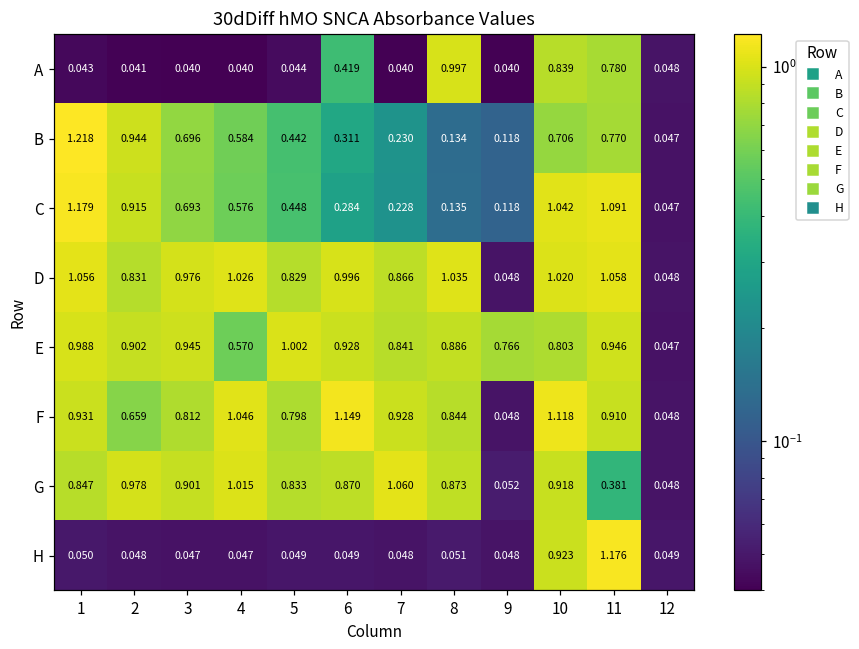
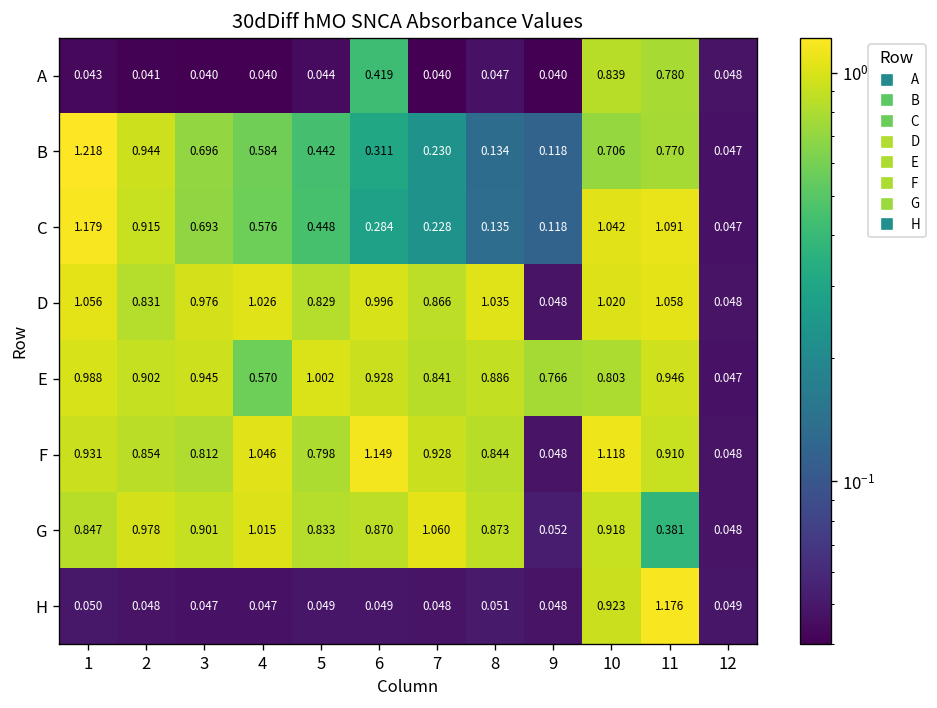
  {
    "A": {
      "1": 0.043,
      "2": 0.041,
      "3": 0.040,
      "4": 0.040,
      "5": 0.044,
      "6": 0.419,
      "7": 0.040,
-     "8": 0.997,
+     "8": 0.047,
      "9": 0.040,
      "10": 0.839,
      "11": 0.780,
      "12": 0.048
    },
    "B": {
      "1": 1.218,
      "2": 0.944,
      "3": 0.696,
      "4": 0.584,
      "5": 0.442,
      "6": 0.311,
      "7": 0.230,
      "8": 0.134,
      "9": 0.118,
      "10": 0.706,
      "11": 0.770,
      "12": 0.047
    },
    "C": {
      "1": 1.179,
      "2": 0.915,
      "3": 0.693,
      "4": 0.576,
      "5": 0.448,
      "6": 0.284,
      "7": 0.228,
      "8": 0.135,
      "9": 0.118,
      "10": 1.042,
      "11": 1.091,
      "12": 0.047
    },
    "D": {
      "1": 1.056,
      "2": 0.831,
      "3": 0.976,
      "4": 1.026,
      "5": 0.829,
      "6": 0.996,
      "7": 0.866,
      "8": 1.035,
      "9": 0.048,
      "10": 1.020,
      "11": 1.058,
      "12": 0.048
    },
    "E": {
      "1": 0.988,
      "2": 0.902,
      "3": 0.945,
      "4": 0.570,
      "5": 1.002,
      "6": 0.928,
      "7": 0.841,
      "8": 0.886,
      "9": 0.766,
      "10": 0.803,
      "11": 0.946,
      "12": 0.047
    },
    "F": {
      "1": 0.931,
-     "2": 0.659,
+     "2": 0.854,
      "3": 0.812,
      "4": 1.046,
      "5": 0.798,
      "6": 1.149,
      "7": 0.928,
      "8": 0.844,
      "9": 0.048,
      "10": 1.118,
      "11": 0.910,
      "12": 0.048
    },
    "G": {
      "1": 0.847,
      "2": 0.978,
      "3": 0.901,
      "4": 1.015,
      "5": 0.833,
      "6": 0.870,
      "7": 1.060,
      "8": 0.873,
      "9": 0.052,
      "10": 0.918,
      "11": 0.381,
      "12": 0.048
    },
    "H": {
      "1": 0.050,
      "2": 0.048,
      "3": 0.047,
      "4": 0.047,
      "5": 0.049,
      "6": 0.049,
      "7": 0.048,
      "8": 0.051,
      "9": 0.048,
      "10": 0.923,
      "11": 1.176,
      "12": 0.049
    }
  }
